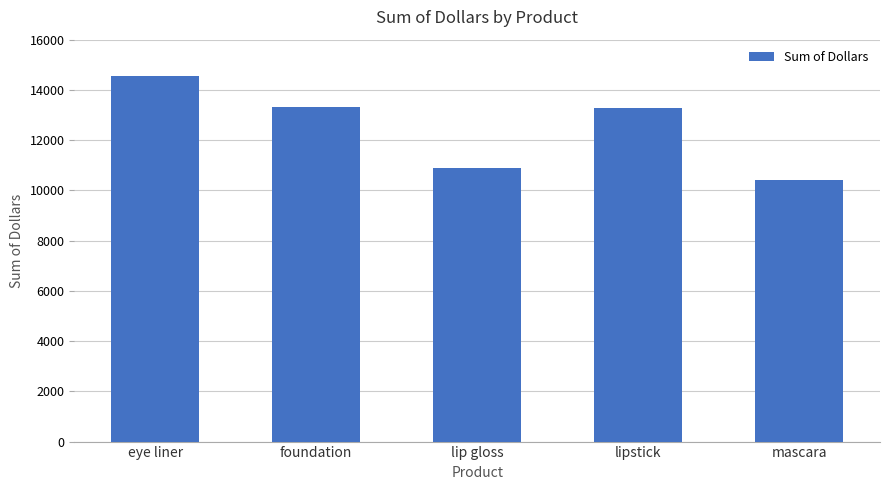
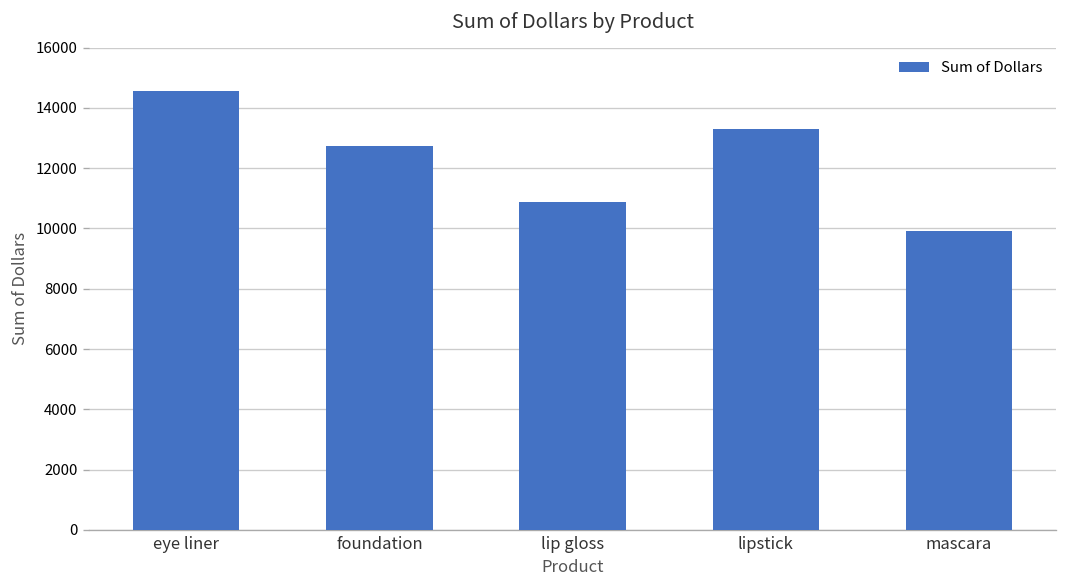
  {
    "eye liner": 14600,
-   "foundation": 13300,
+   "foundation": 12700,
    "lip gloss": 10900,
    "lipstick": 13300,
-   "mascara": 10400
+   "mascara": 9900
  }
